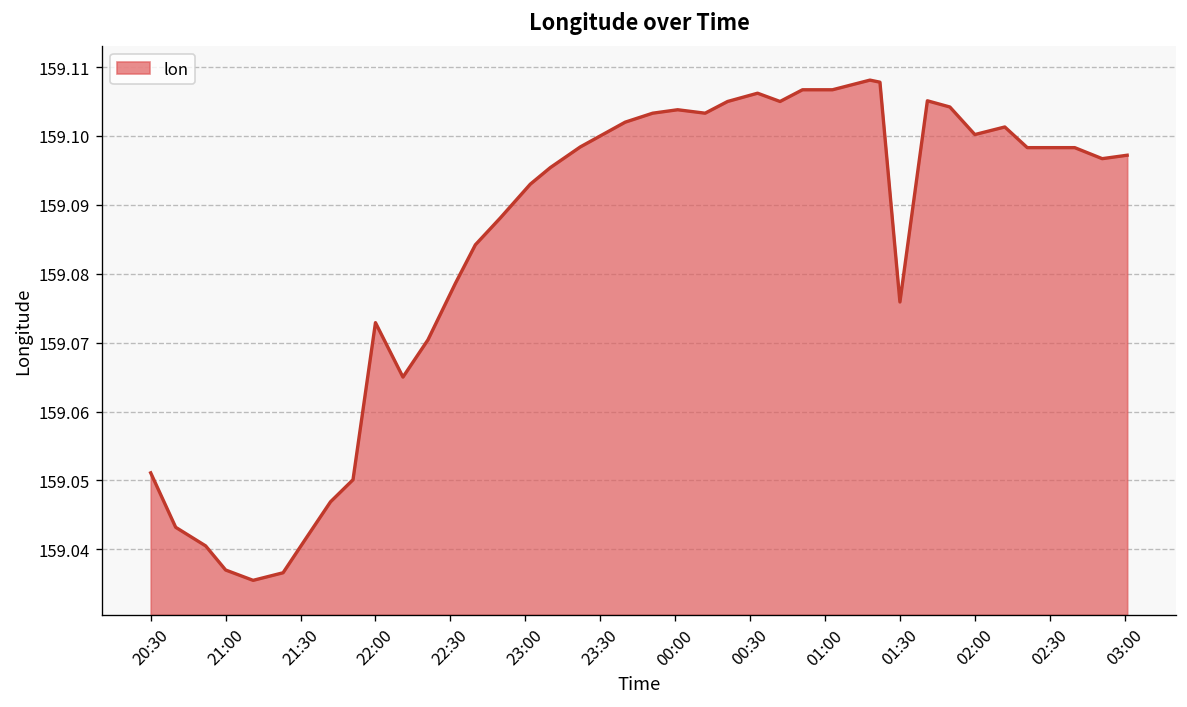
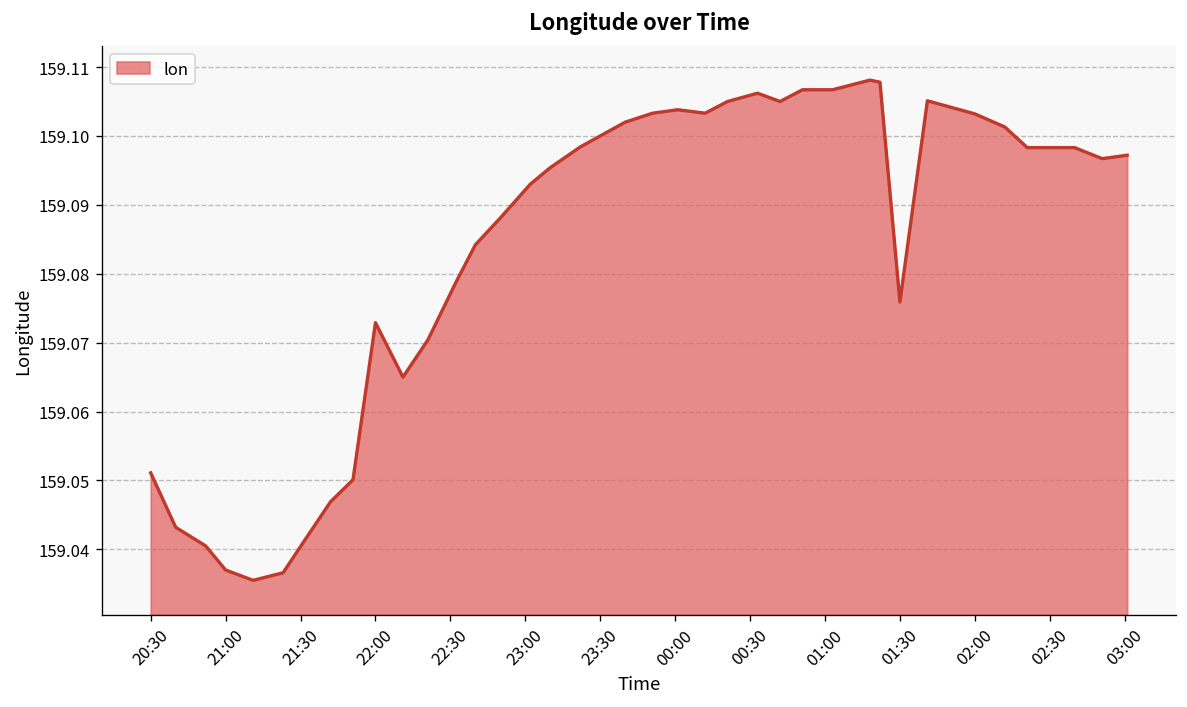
  {
    "20:30": 159.051,
    "21:00": 159.037,
    "22:00": 159.073,
    "01:30": 159.076,
-   "02:00": 159.100,
+   "02:00": 159.103,
    "02:30": 159.098
  }
